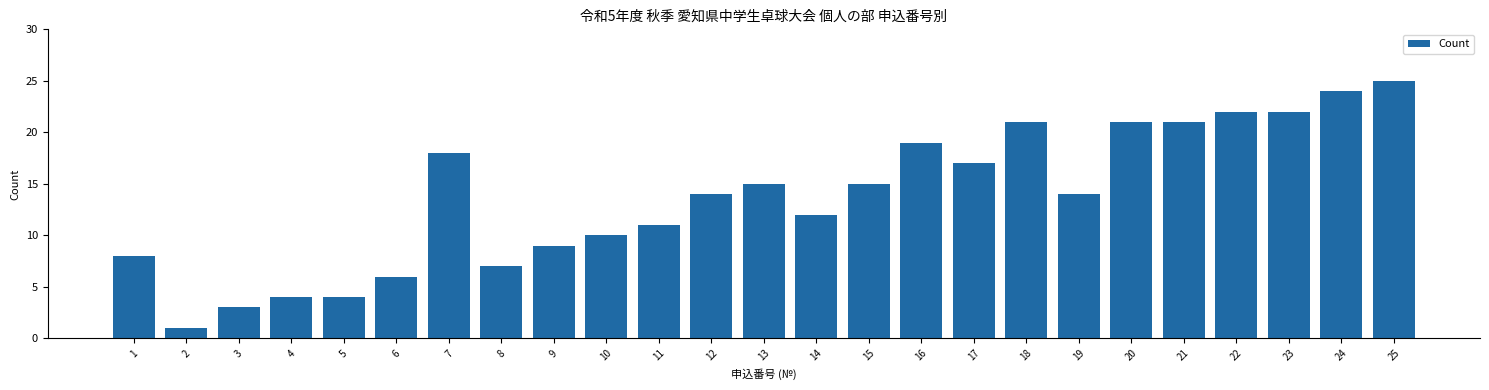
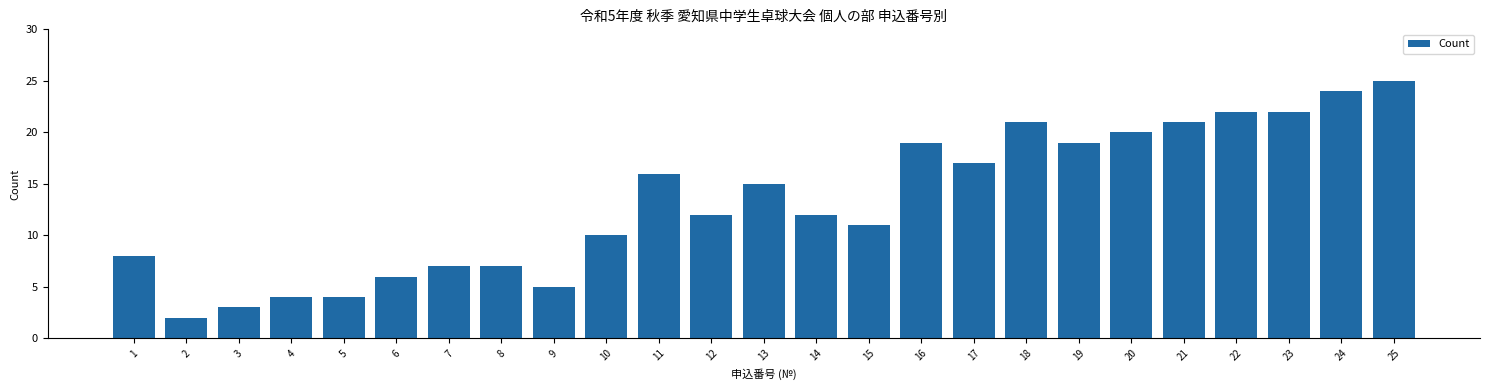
  {
    "1": 8,
-   "2": 1,
+   "2": 2,
    "3": 3,
    "4": 4,
    "5": 4,
    "6": 6,
-   "7": 18,
+   "7": 7,
    "8": 7,
-   "9": 9,
+   "9": 5,
    "10": 10,
-   "11": 11,
-   "12": 14,
+   "11": 16,
+   "12": 12,
    "13": 15,
    "14": 12,
-   "15": 15,
+   "15": 11,
    "16": 19,
    "17": 17,
    "18": 21,
-   "19": 14,
-   "20": 21,
+   "19": 19,
+   "20": 20,
    "21": 21,
    "22": 22,
    "23": 22,
    "24": 24,
    "25": 25
  }
